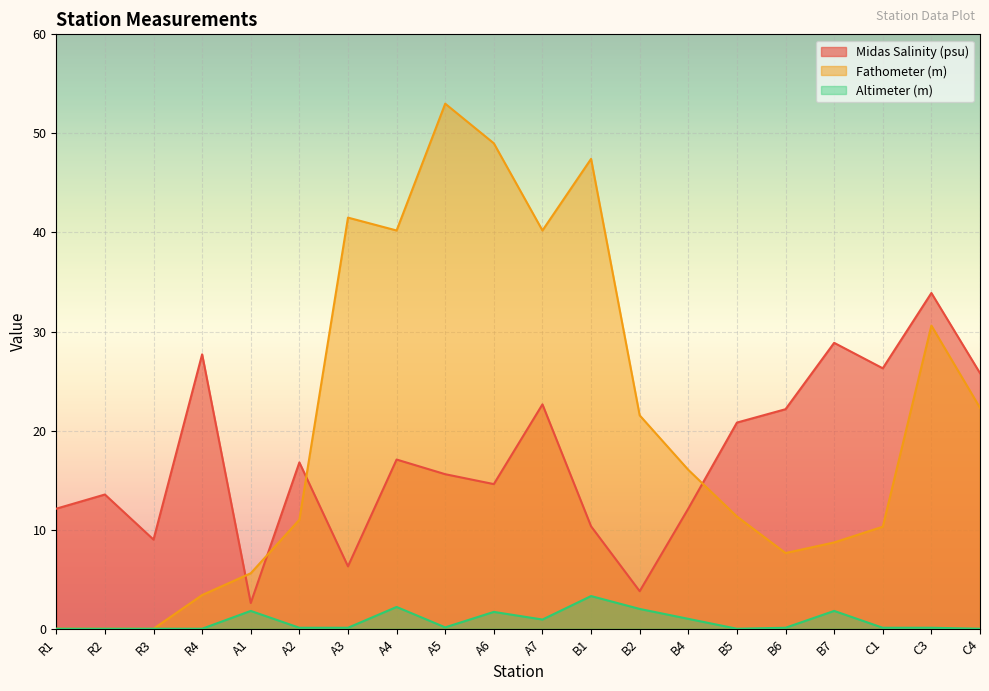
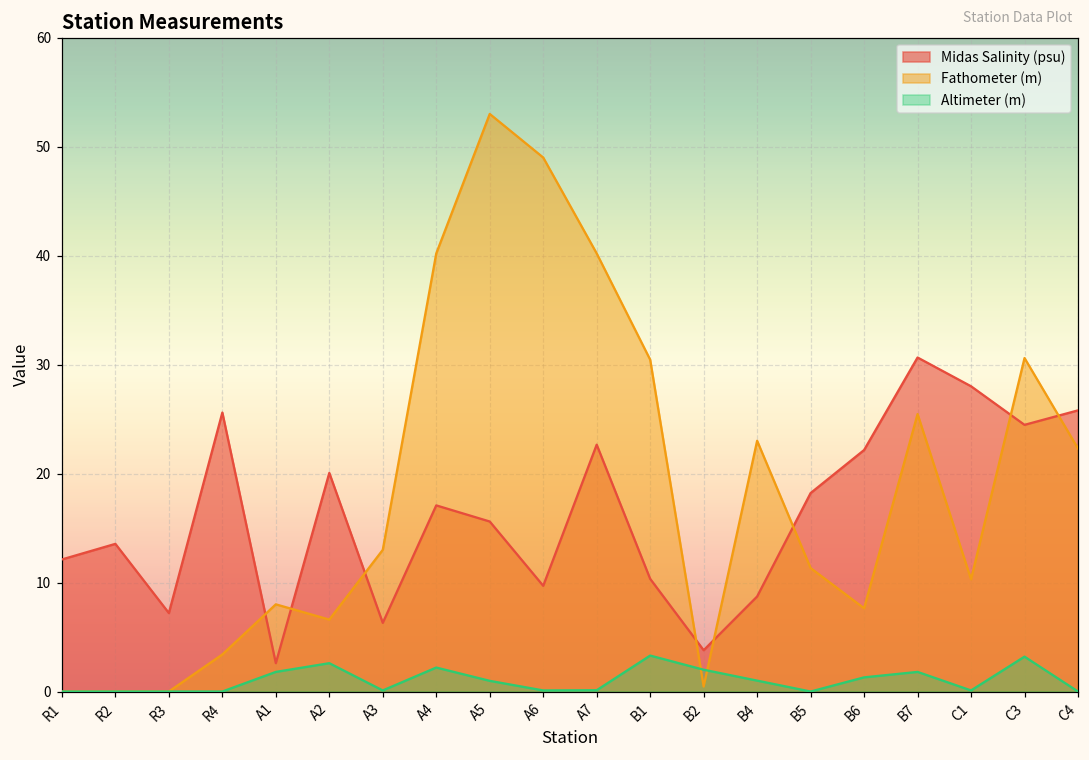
  {
    "Midas Salinity (psu)": {
      "R1": 12,
      "R2": 14,
-     "R3": 9,
-     "R4": 28,
+     "R3": 7,
+     "R4": 26,
      "A1": 3,
-     "A2": 17,
+     "A2": 20,
      "A3": 6,
      "A4": 17,
      "A5": 16,
-     "A6": 15,
+     "A6": 10,
      "A7": 23,
      "B1": 10,
      "B2": 4,
-     "B4": 12,
-     "B5": 21,
+     "B4": 9,
+     "B5": 18,
      "B6": 22,
-     "B7": 29,
-     "C1": 26,
-     "C3": 34,
+     "B7": 31,
+     "C1": 28,
+     "C3": 24,
      "C4": 26
    },
    "Fathometer (m)": {
      "R4": 3,
-     "A1": 6,
-     "A2": 11,
-     "A3": 42,
+     "A1": 8,
+     "A2": 7,
+     "A3": 13,
      "A4": 40,
      "A5": 53,
      "A6": 49,
      "A7": 40,
-     "B1": 47,
-     "B2": 22,
-     "B4": 16,
+     "B1": 30,
+     "B2": 0,
+     "B4": 23,
      "B5": 11,
      "B6": 8,
-     "B7": 9,
+     "B7": 25,
      "C1": 10,
      "C3": 31,
      "C4": 22
    },
    "Altimeter (m)": {
      "R4": 0,
      "A1": 2,
-     "A2": 0,
+     "A2": 3,
      "A3": 0,
      "A4": 2,
-     "A5": 0,
-     "A6": 2,
-     "A7": 1,
+     "A5": 1,
+     "A6": 0,
+     "A7": 0,
      "B1": 3,
      "B2": 2,
      "B4": 1,
      "B5": 0,
-     "B6": 0,
+     "B6": 1,
      "B7": 2,
      "C1": 0,
-     "C3": 0,
+     "C3": 3,
      "C4": 0
    }
  }
